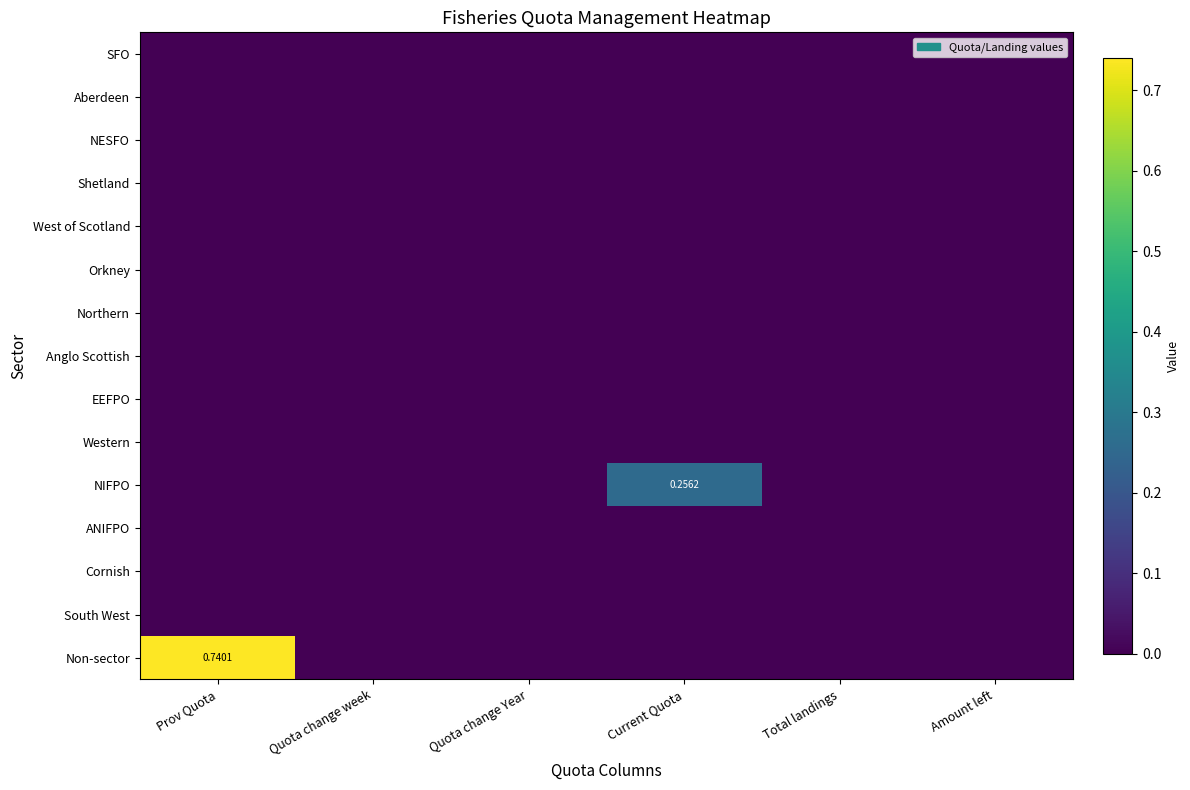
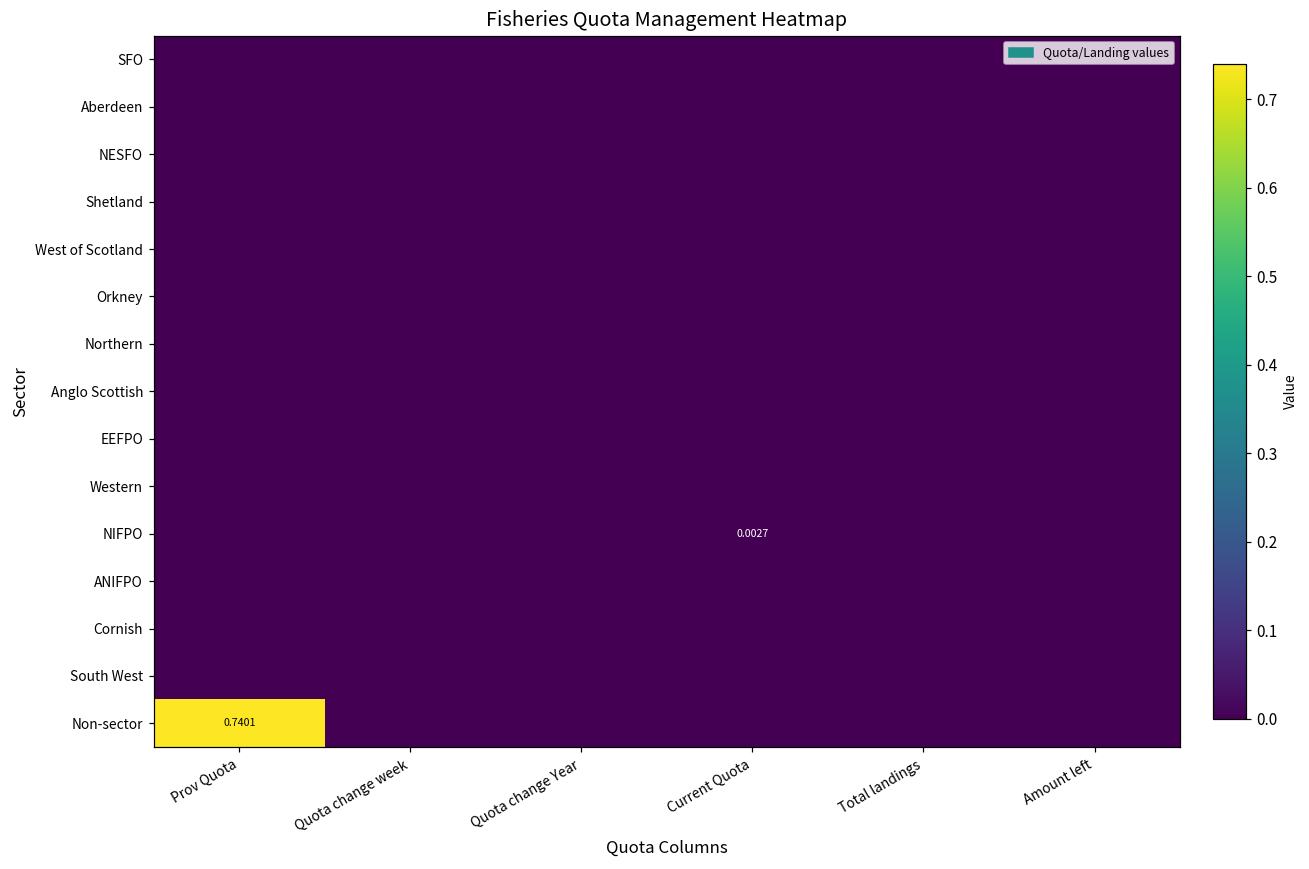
  {
    "NIFPO": {
-     "Current Quota": 0.2562
+     "Current Quota": 0.0027
    },
    "Non-sector": {
      "Prov Quota": 0.7401
    }
  }
